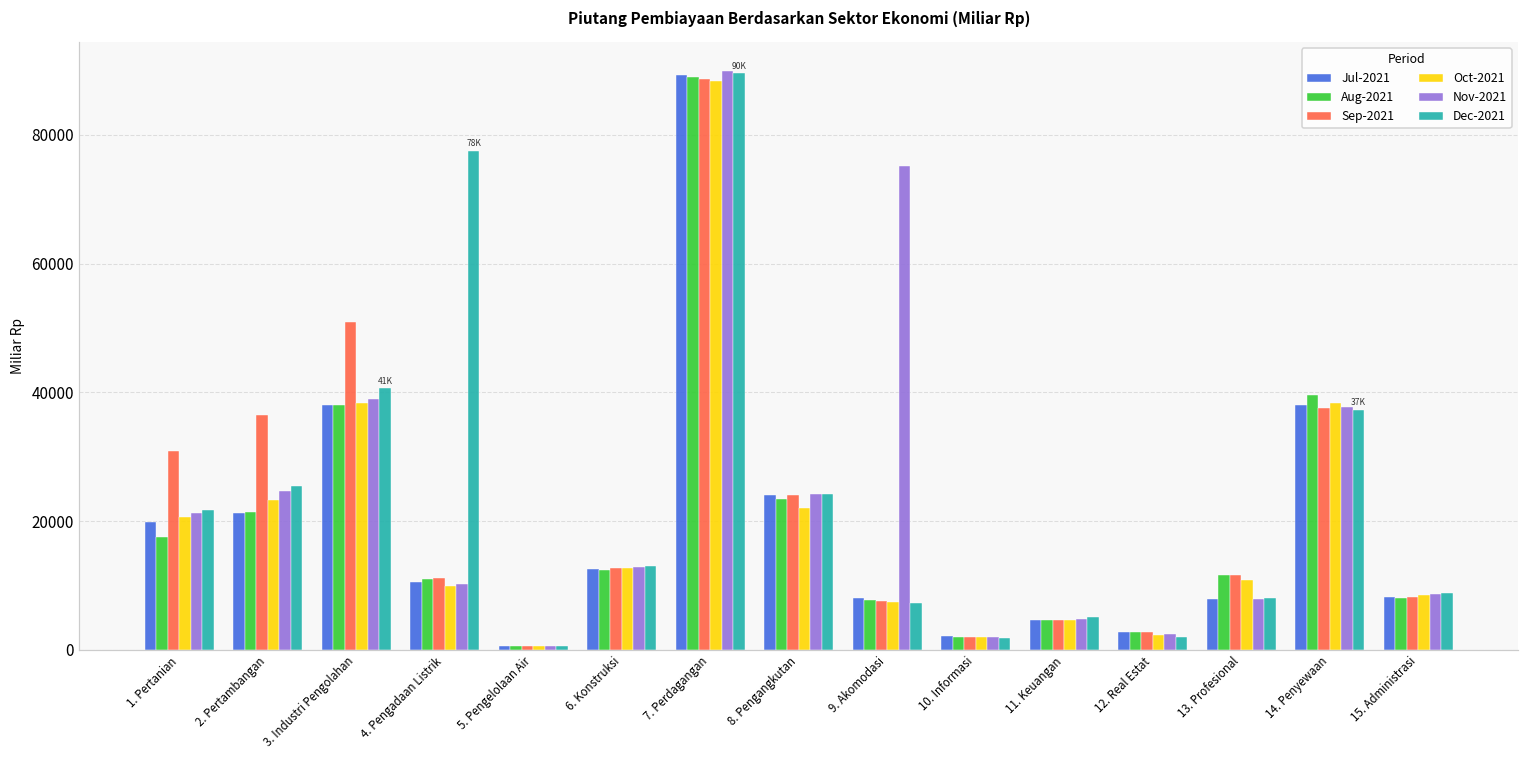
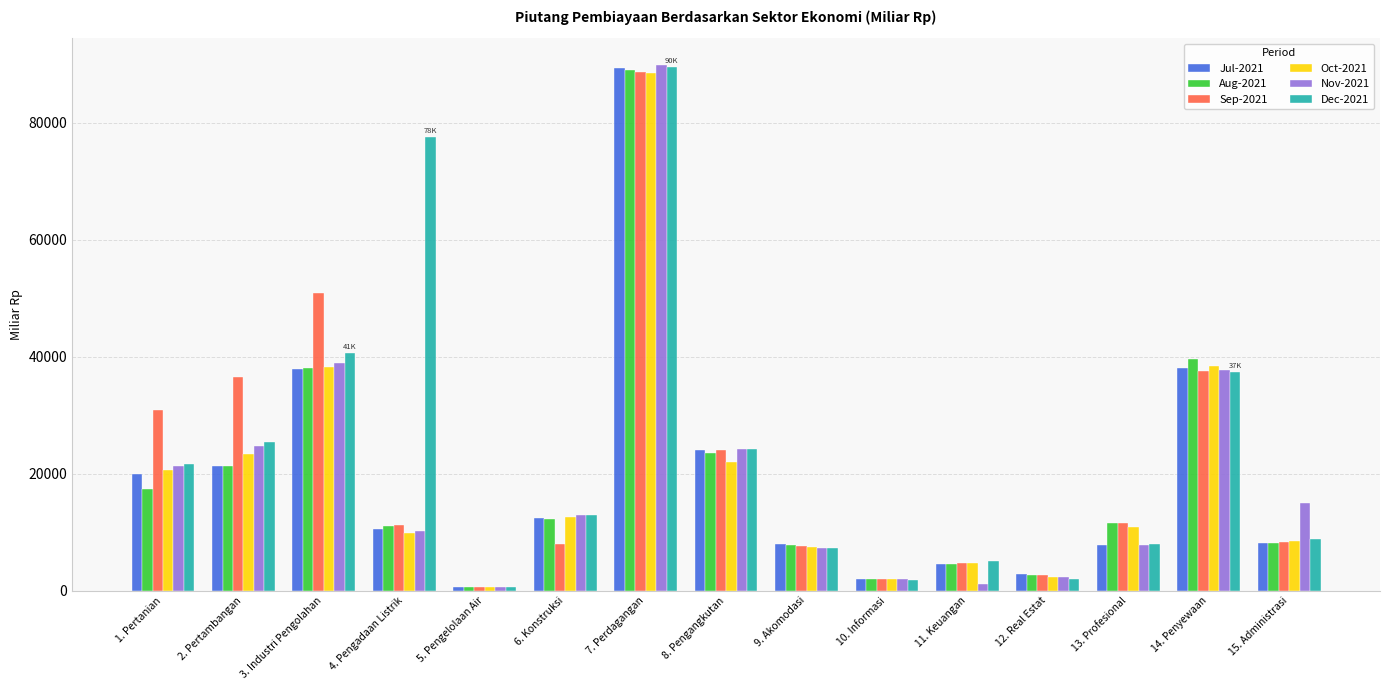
  {
    "Jul-2021": {
      "1. Pertanian": "20000",
      "2. Pertambangan": "21000",
      "3. Industri Pengolahan": "38000",
      "4. Pengadaan Listrik": "10000",
      "5. Pengelolaan Air": "1000",
      "6. Konstruksi": "12000",
      "7. Perdagangan": "89000",
      "8. Pengangkutan": "24000",
      "9. Akomodasi": "8000",
      "10. Informasi": "2000",
      "11. Keuangan": "5000",
      "12. Real Estat": "3000",
      "13. Profesional": "8000",
      "14. Penyewaan": "38000",
      "15. Administrasi": "8000"
    },
    "Aug-2021": {
      "1. Pertanian": "17000",
      "2. Pertambangan": "21000",
      "3. Industri Pengolahan": "38000",
      "4. Pengadaan Listrik": "11000",
      "5. Pengelolaan Air": "1000",
      "6. Konstruksi": "12000",
      "7. Perdagangan": "89000",
      "8. Pengangkutan": "23000",
      "9. Akomodasi": "8000",
      "10. Informasi": "2000",
      "11. Keuangan": "5000",
      "12. Real Estat": "3000",
      "13. Profesional": "12000",
      "14. Penyewaan": "40000",
      "15. Administrasi": "8000"
    },
    "Sep-2021": {
      "1. Pertanian": "31000",
      "2. Pertambangan": "37000",
      "3. Industri Pengolahan": "51000",
      "4. Pengadaan Listrik": "11000",
      "5. Pengelolaan Air": "1000",
-     "6. Konstruksi": "13000",
+     "6. Konstruksi": "8000",
      "7. Perdagangan": "89000",
      "8. Pengangkutan": "24000",
      "9. Akomodasi": "8000",
      "10. Informasi": "2000",
      "11. Keuangan": "5000",
      "12. Real Estat": "3000",
      "13. Profesional": "12000",
      "14. Penyewaan": "38000",
      "15. Administrasi": "8000"
    },
    "Oct-2021": {
      "1. Pertanian": "21000",
      "2. Pertambangan": "23000",
      "3. Industri Pengolahan": "38000",
      "4. Pengadaan Listrik": "10000",
      "5. Pengelolaan Air": "1000",
      "6. Konstruksi": "13000",
      "7. Perdagangan": "88000",
      "8. Pengangkutan": "22000",
      "9. Akomodasi": "7000",
      "10. Informasi": "2000",
      "11. Keuangan": "5000",
      "12. Real Estat": "2000",
      "13. Profesional": "11000",
      "14. Penyewaan": "38000",
      "15. Administrasi": "9000"
    },
    "Nov-2021": {
      "1. Pertanian": "21000",
      "2. Pertambangan": "25000",
      "3. Industri Pengolahan": "39000",
      "4. Pengadaan Listrik": "10000",
      "5. Pengelolaan Air": "1000",
      "6. Konstruksi": "13000",
      "8. Pengangkutan": "24000",
-     "9. Akomodasi": "75000",
+     "9. Akomodasi": "7000",
      "10. Informasi": "2000",
-     "11. Keuangan": "5000",
+     "11. Keuangan": "1000",
      "12. Real Estat": "2000",
      "13. Profesional": "8000",
      "14. Penyewaan": "38000",
-     "15. Administrasi": "9000"
+     "15. Administrasi": "15000"
    },
    "Dec-2021": {
      "3. Industri Pengolahan": "41K",
      "4. Pengadaan Listrik": "78K",
      "7. Perdagangan": "90K",
      "14. Penyewaan": "37K"
    }
  }
